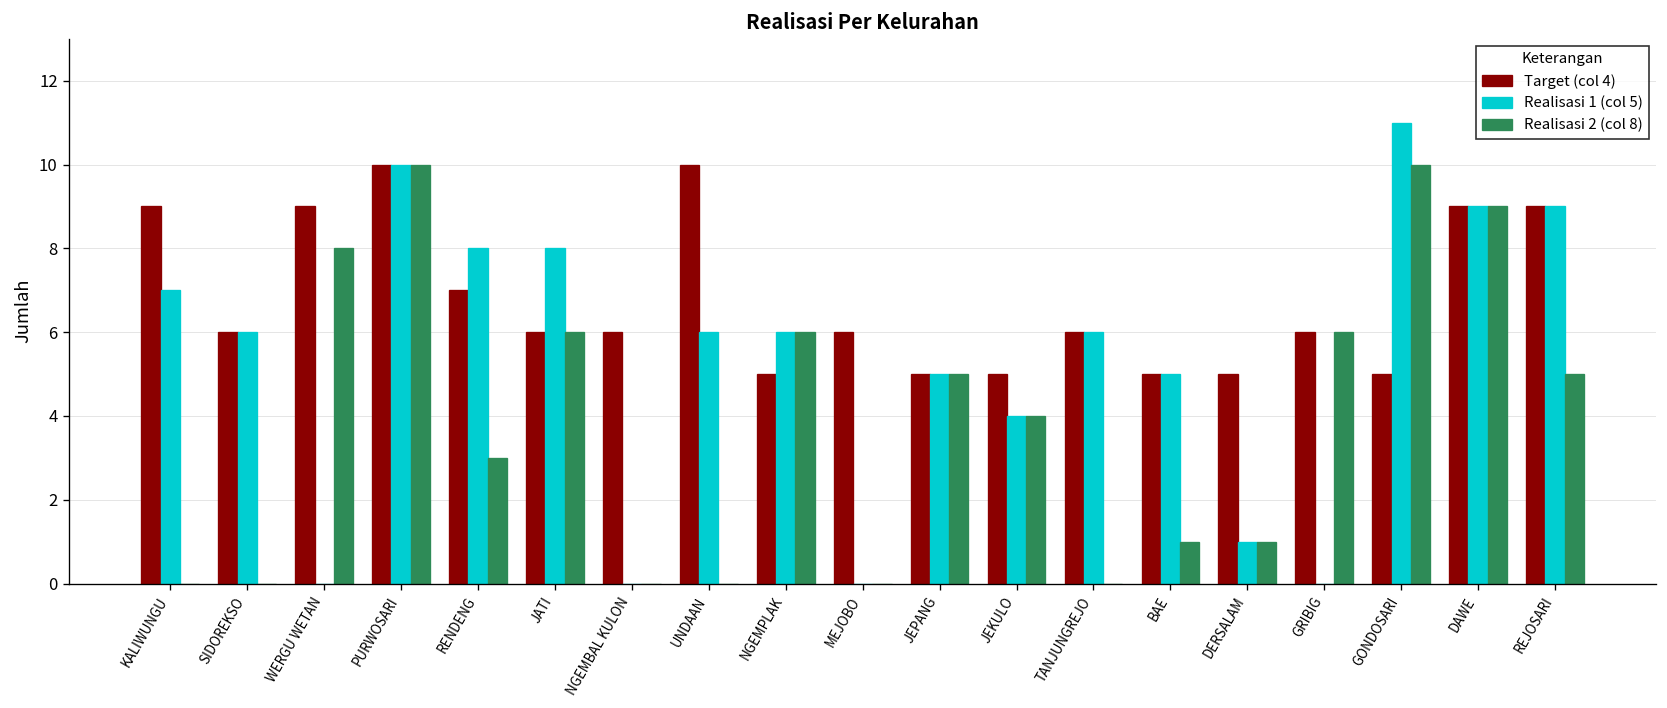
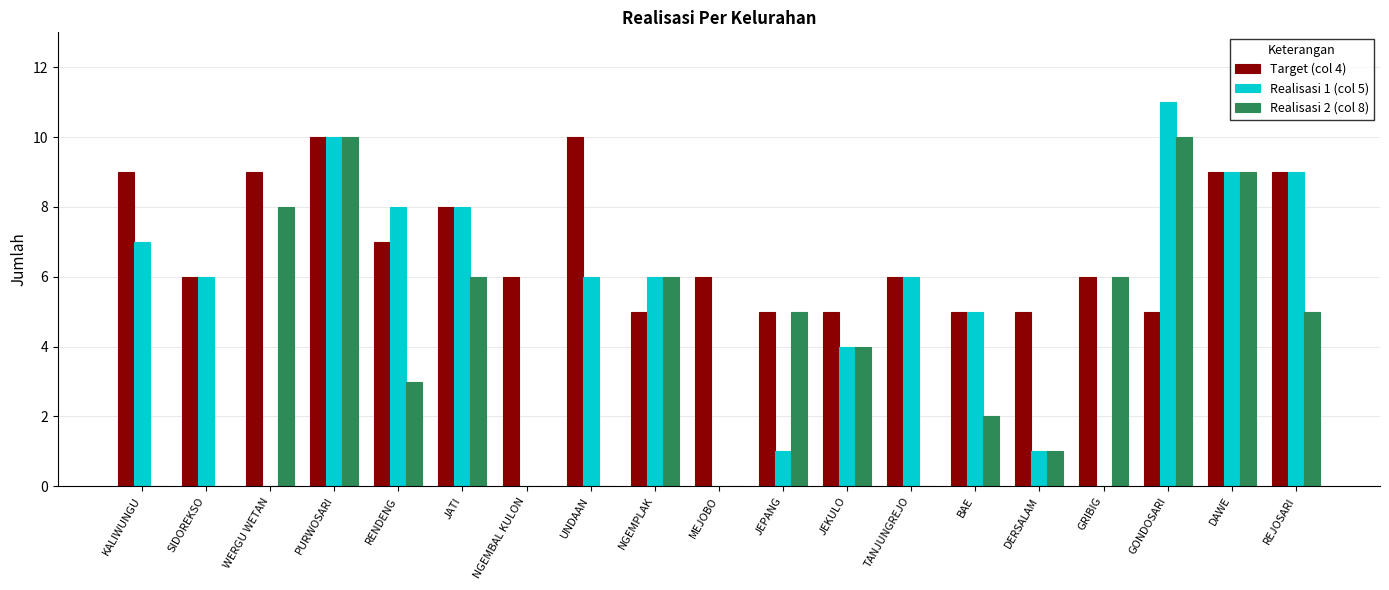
  {
    "Target (col 4)": {
      "KALIWUNGU": 9,
      "SIDOREKSO": 6,
      "WERGU WETAN": 9,
      "PURWOSARI": 10,
      "RENDENG": 7,
-     "JATI": 6,
+     "JATI": 8,
      "NGEMBAL KULON": 6,
      "UNDAAN": 10,
      "NGEMPLAK": 5,
      "MEJOBO": 6,
      "JEPANG": 5,
      "JEKULO": 5,
      "TANJUNGREJO": 6,
      "BAE": 5,
      "DERSALAM": 5,
      "GRIBIG": 6,
      "GONDOSARI": 5,
      "DAWE": 9,
      "REJOSARI": 9
    },
    "Realisasi 1 (col 5)": {
      "KALIWUNGU": 7,
      "SIDOREKSO": 6,
      "WERGU WETAN": 0,
      "PURWOSARI": 10,
      "RENDENG": 8,
      "JATI": 8,
      "NGEMBAL KULON": 0,
      "UNDAAN": 6,
      "NGEMPLAK": 6,
      "MEJOBO": 0,
-     "JEPANG": 5,
+     "JEPANG": 1,
      "JEKULO": 4,
      "TANJUNGREJO": 6,
      "BAE": 5,
      "DERSALAM": 1,
      "GRIBIG": 0,
      "GONDOSARI": 11,
      "DAWE": 9,
      "REJOSARI": 9
    },
    "Realisasi 2 (col 8)": {
      "KALIWUNGU": 0,
      "SIDOREKSO": 0,
      "WERGU WETAN": 8,
      "PURWOSARI": 10,
      "RENDENG": 3,
      "JATI": 6,
      "NGEMBAL KULON": 0,
      "UNDAAN": 0,
      "NGEMPLAK": 6,
      "MEJOBO": 0,
      "JEPANG": 5,
      "JEKULO": 4,
      "TANJUNGREJO": 0,
-     "BAE": 1,
+     "BAE": 2,
      "DERSALAM": 1,
      "GRIBIG": 6,
      "GONDOSARI": 10,
      "DAWE": 9,
      "REJOSARI": 5
    }
  }
